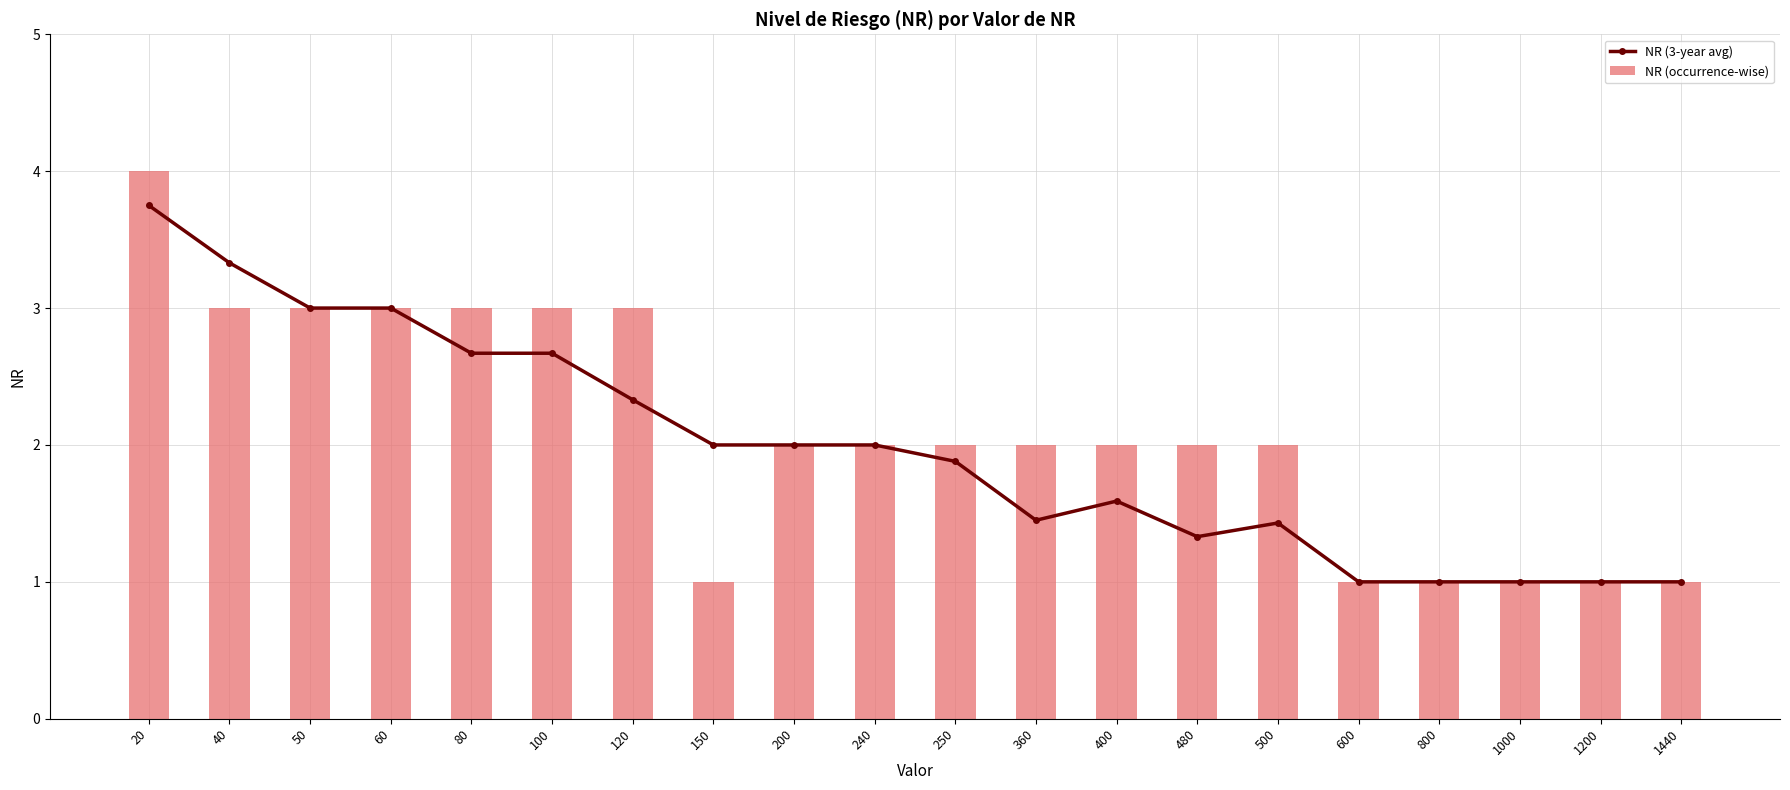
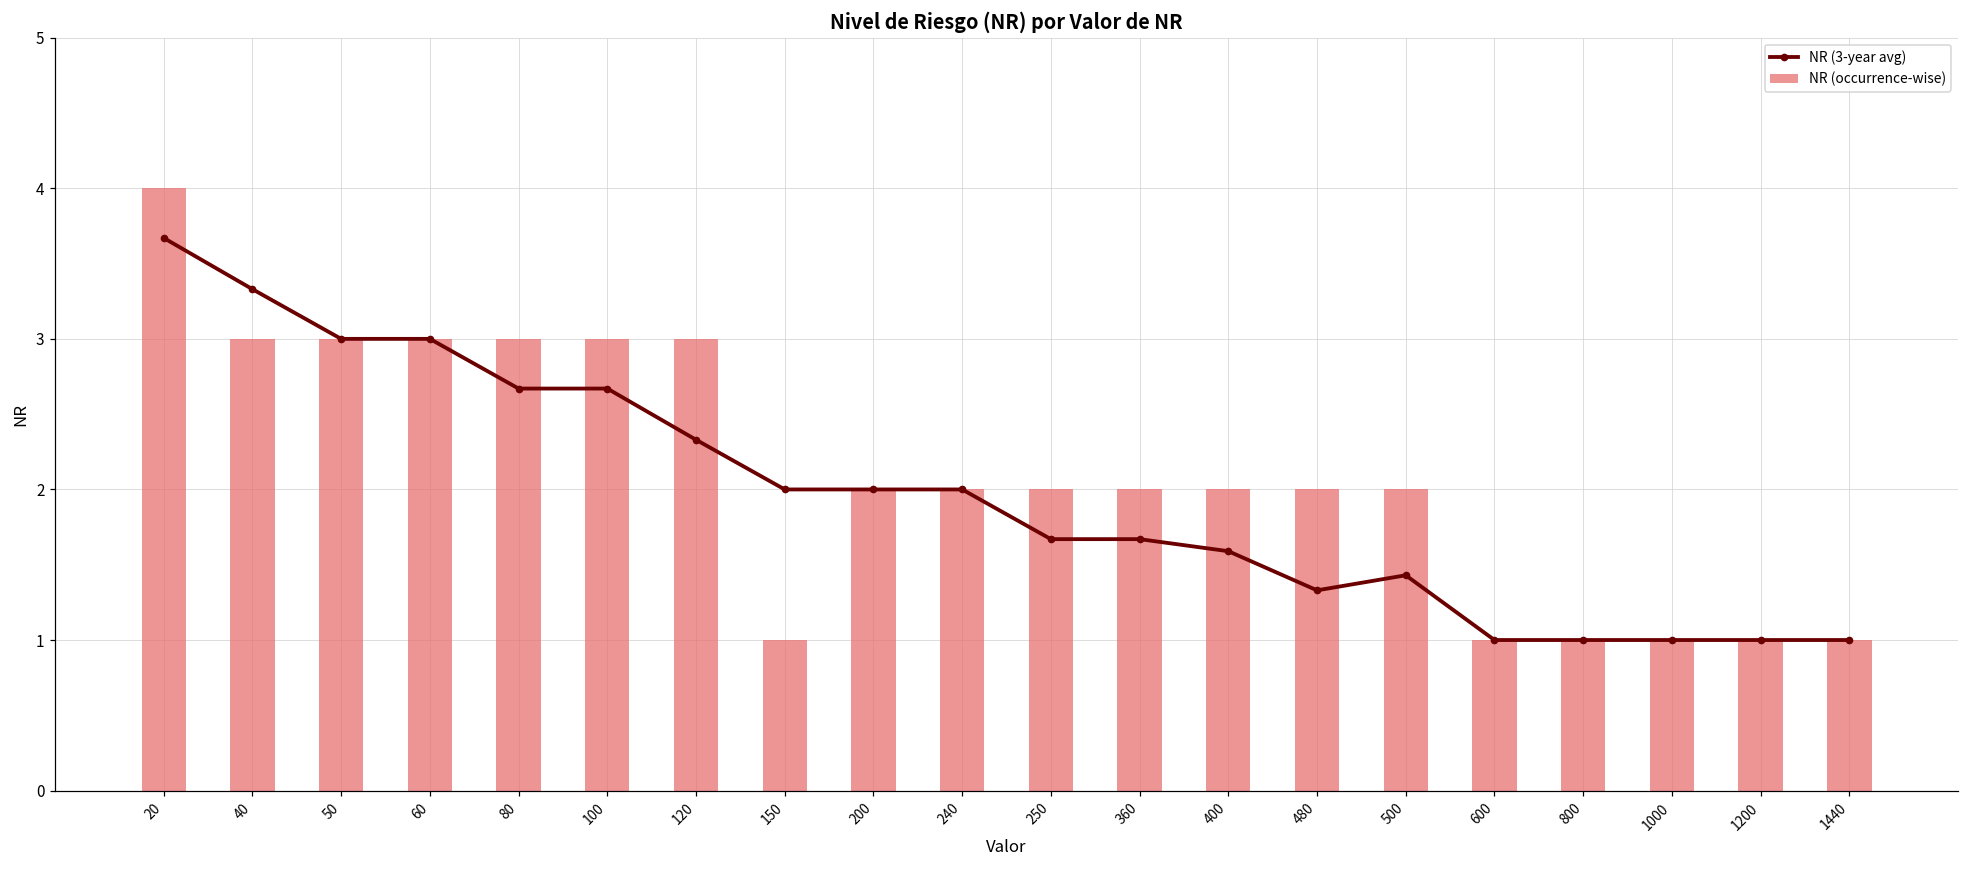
  {
    "NR (3-year avg)": {
-     "20": 3.75,
+     "20": 3.67,
      "40": 3.33,
      "50": 3.00,
      "60": 3.00,
      "80": 2.67,
      "100": 2.67,
      "120": 2.33,
      "150": 2.00,
      "200": 2.00,
      "240": 2.00,
-     "250": 1.88,
-     "360": 1.45,
+     "250": 1.67,
+     "360": 1.67,
      "400": 1.59,
      "480": 1.33,
      "500": 1.43,
      "600": 1.00,
      "800": 1.00,
      "1000": 1.00,
      "1200": 1.00,
      "1440": 1.00
    },
    "NR (occurrence-wise)": {
      "20": 4.00,
      "40": 3.00,
      "50": 3.00,
      "60": 3.00,
      "80": 3.00,
      "100": 3.00,
      "120": 3.00,
      "150": 1.00,
      "200": 2.00,
      "240": 2.00,
      "250": 2.00,
      "360": 2.00,
      "400": 2.00,
      "480": 2.00,
      "500": 2.00,
      "600": 1.00,
      "800": 1.00,
      "1000": 1.00,
      "1200": 1.00,
      "1440": 1.00
    }
  }
